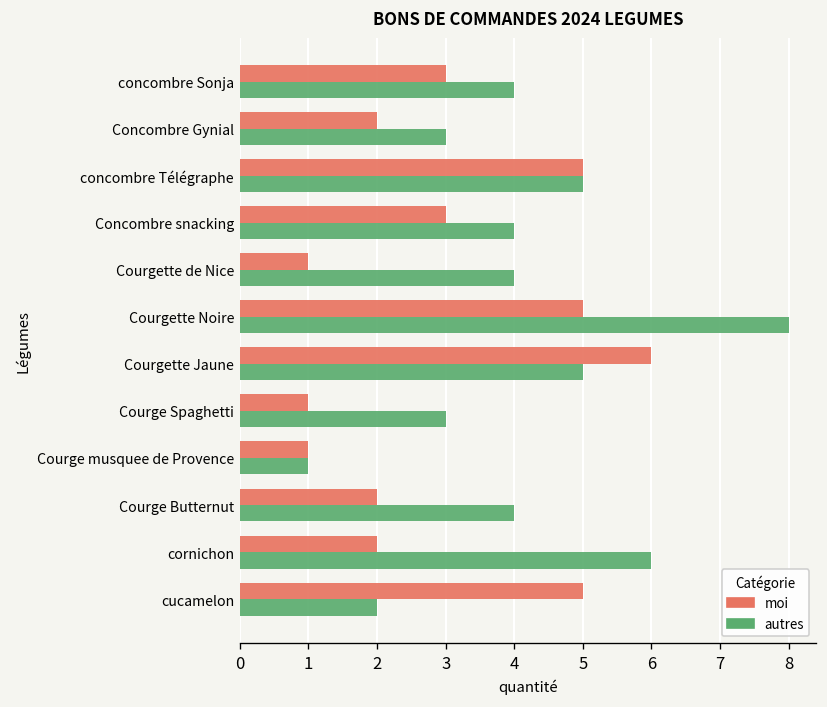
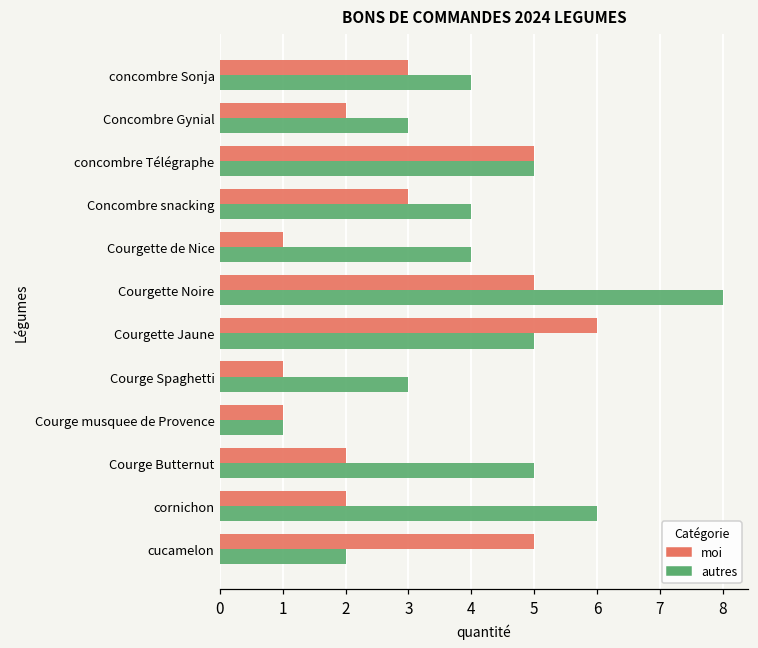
  {
    "moi": {
      "concombre Sonja": 3,
      "Concombre Gynial": 2,
      "concombre Télégraphe": 5,
      "Concombre snacking": 3,
      "Courgette de Nice": 1,
      "Courgette Noire": 5,
      "Courgette Jaune": 6,
      "Courge Spaghetti": 1,
      "Courge musquee de Provence": 1,
      "Courge Butternut": 2,
      "cornichon": 2,
      "cucamelon": 5
    },
    "autres": {
      "concombre Sonja": 4,
      "Concombre Gynial": 3,
      "concombre Télégraphe": 5,
      "Concombre snacking": 4,
      "Courgette de Nice": 4,
      "Courgette Noire": 8,
      "Courgette Jaune": 5,
      "Courge Spaghetti": 3,
      "Courge musquee de Provence": 1,
-     "Courge Butternut": 4,
+     "Courge Butternut": 5,
      "cornichon": 6,
      "cucamelon": 2
    }
  }
